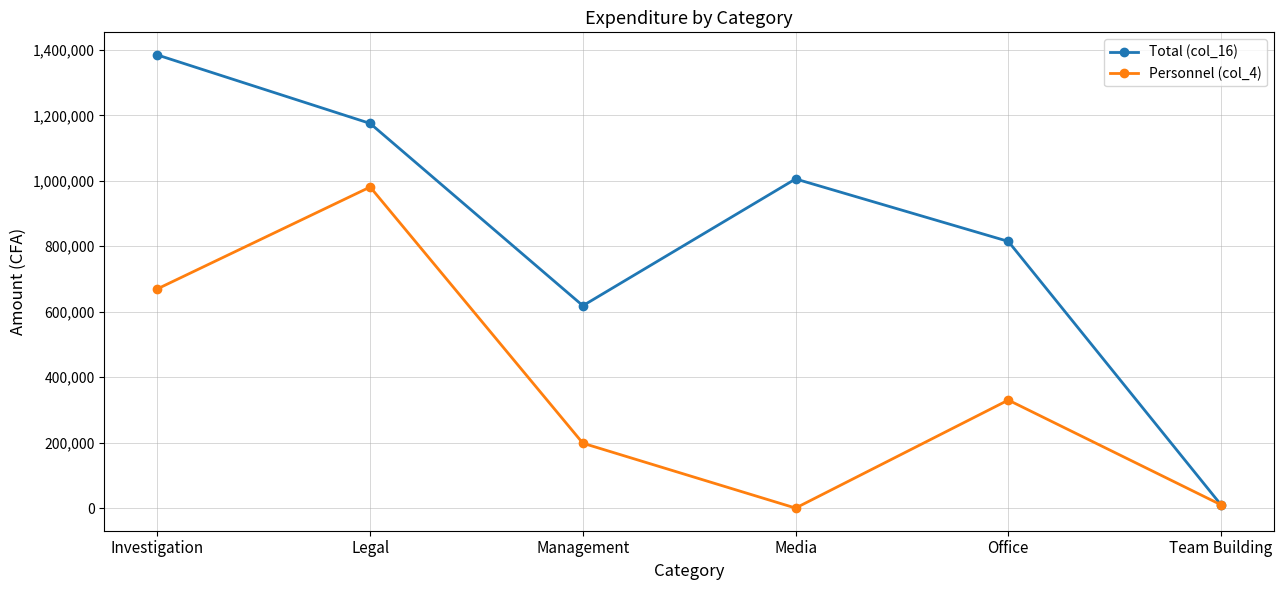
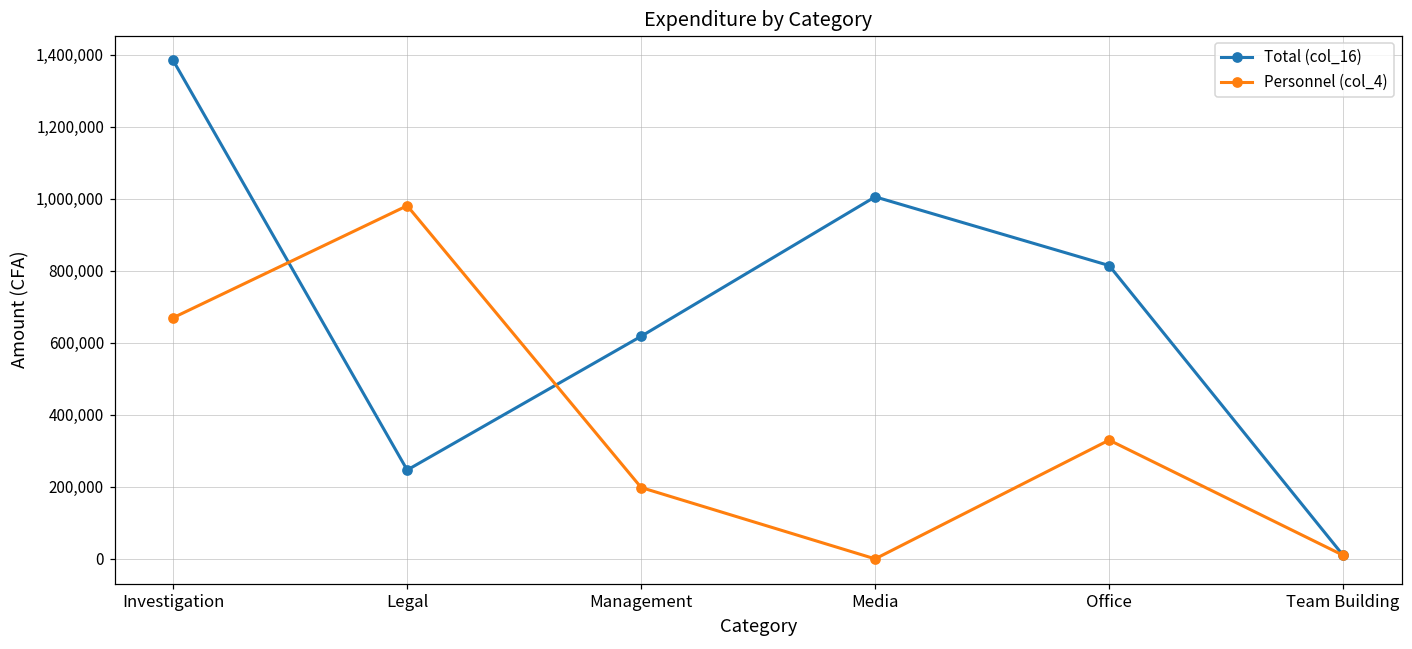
  {
    "Total (col_16)": {
      "Investigation": "1,380,000",
-     "Legal": "1,180,000",
+     "Legal": "250,000",
      "Management": "620,000",
      "Media": "1,010,000",
      "Office": "810,000"
    },
    "Personnel (col_4)": {
      "Investigation": "670,000",
      "Legal": "980,000",
      "Management": "200,000",
      "Media": "0",
      "Office": "330,000"
    }
  }
